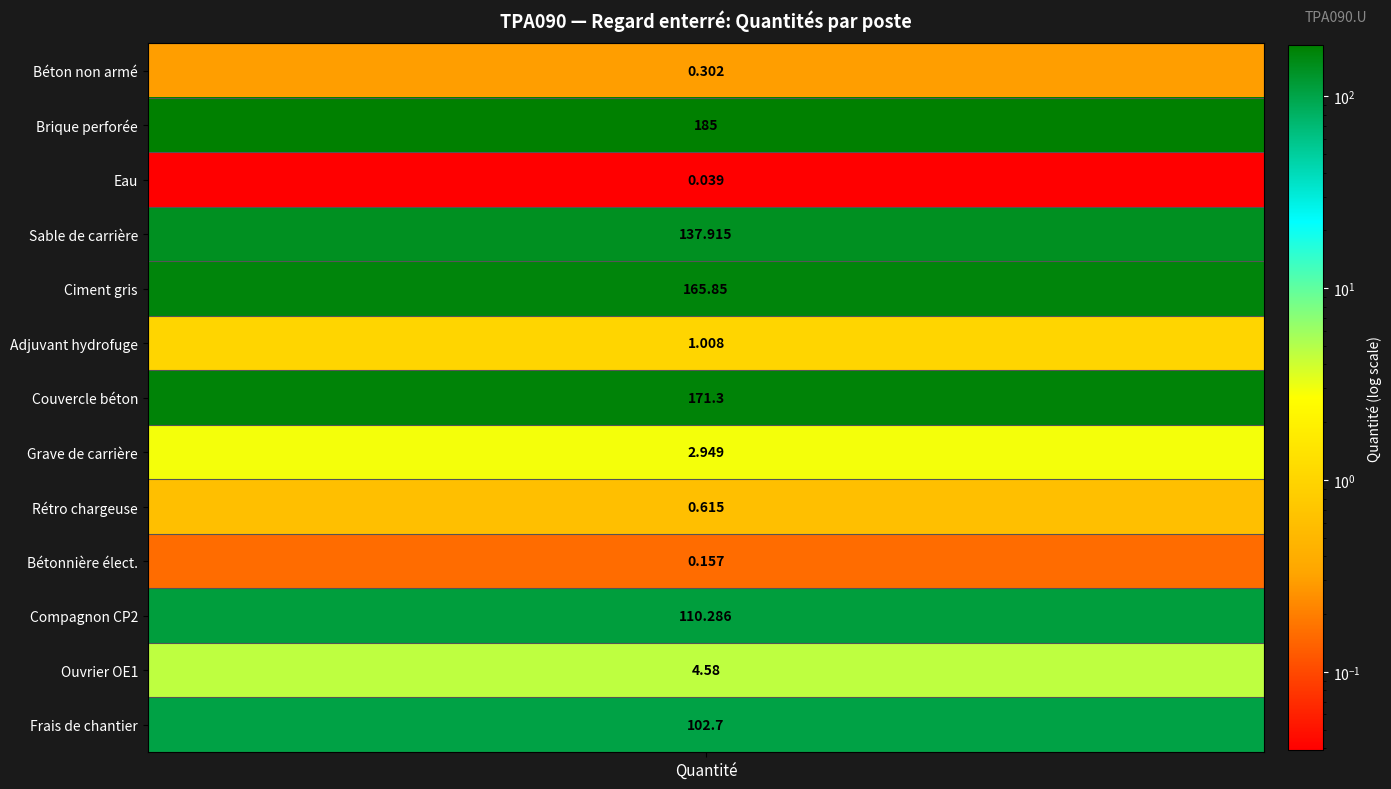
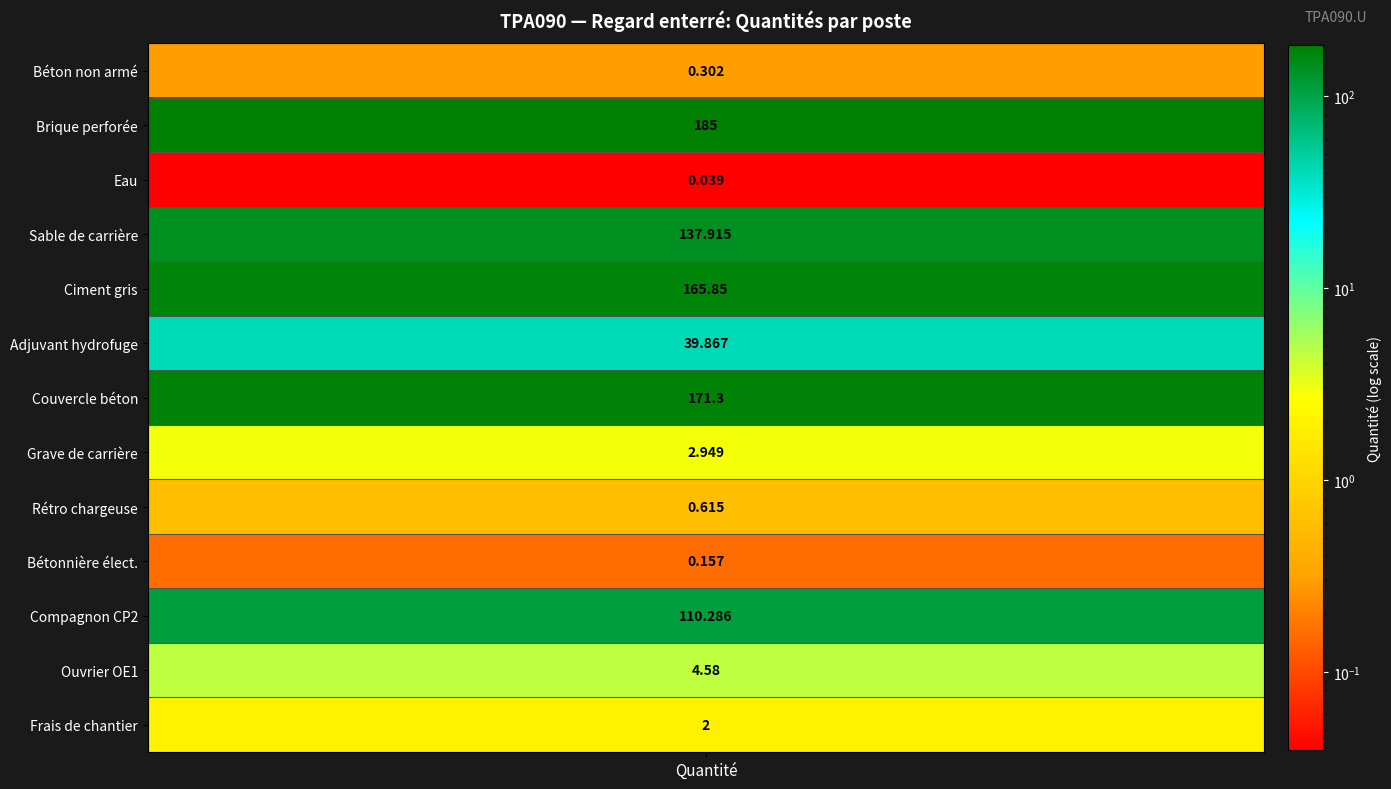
  {
    "Béton non armé": {
      "Quantité": 0.302
    },
    "Brique perforée": {
      "Quantité": 185
    },
    "Eau": {
      "Quantité": 0.039
    },
    "Sable de carrière": {
      "Quantité": 137.915
    },
    "Ciment gris": {
      "Quantité": 165.85
    },
    "Adjuvant hydrofuge": {
-     "Quantité": 1.008
+     "Quantité": 39.867
    },
    "Couvercle béton": {
      "Quantité": 171.3
    },
    "Grave de carrière": {
      "Quantité": 2.949
    },
    "Rétro chargeuse": {
      "Quantité": 0.615
    },
    "Bétonnière élect.": {
      "Quantité": 0.157
    },
    "Compagnon CP2": {
      "Quantité": 110.286
    },
    "Ouvrier OE1": {
      "Quantité": 4.58
    },
    "Frais de chantier": {
-     "Quantité": 102.7
+     "Quantité": 2
    }
  }
